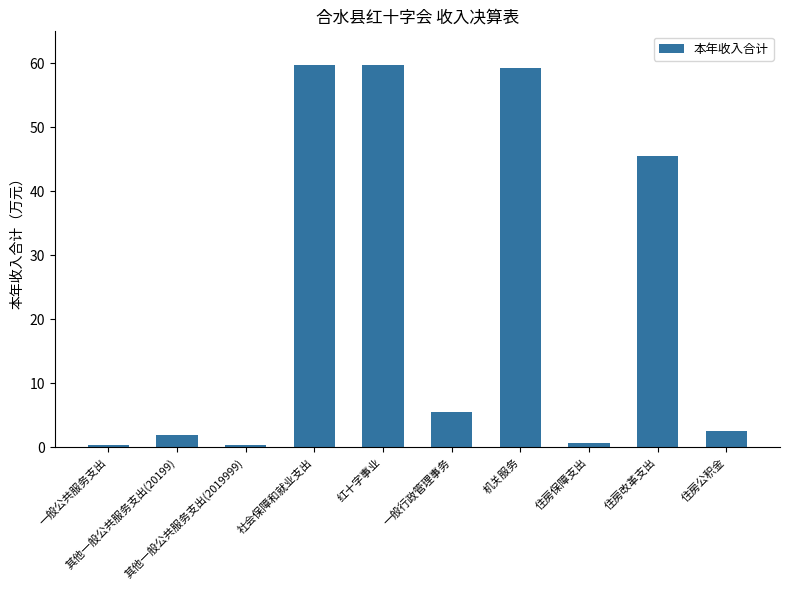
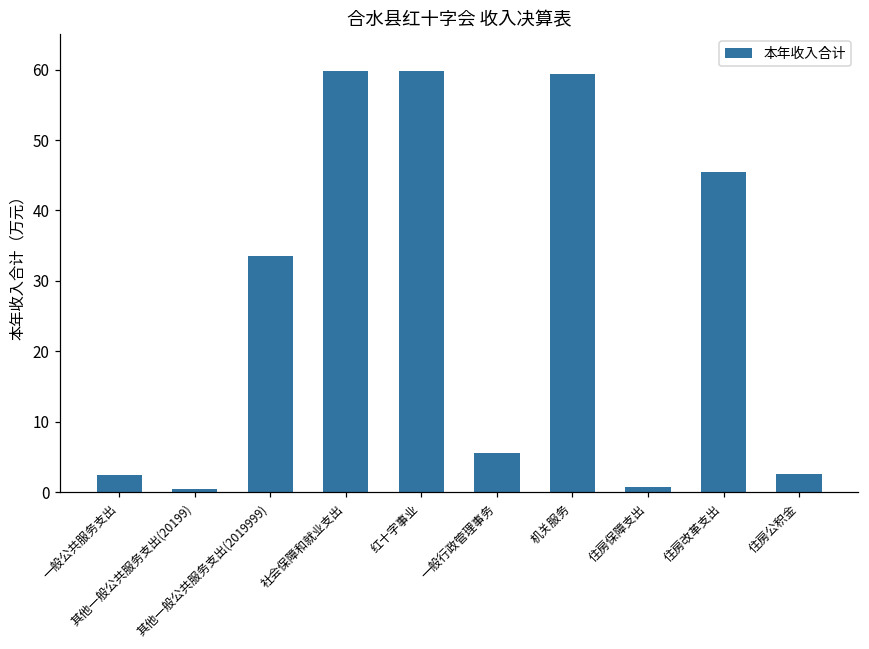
  {
-   "一般公共服务支出": 0,
-   "其他一般公共服务支出(20199)": 2,
-   "其他一般公共服务支出(2019999)": 0,
+   "一般公共服务支出": 2,
+   "其他一般公共服务支出(20199)": 0,
+   "其他一般公共服务支出(2019999)": 34,
    "社会保障和就业支出": 60,
    "红十字事业": 60,
    "一般行政管理事务": 6,
    "机关服务": 59,
    "住房保障支出": 1,
    "住房改革支出": 45,
    "住房公积金": 3
  }
